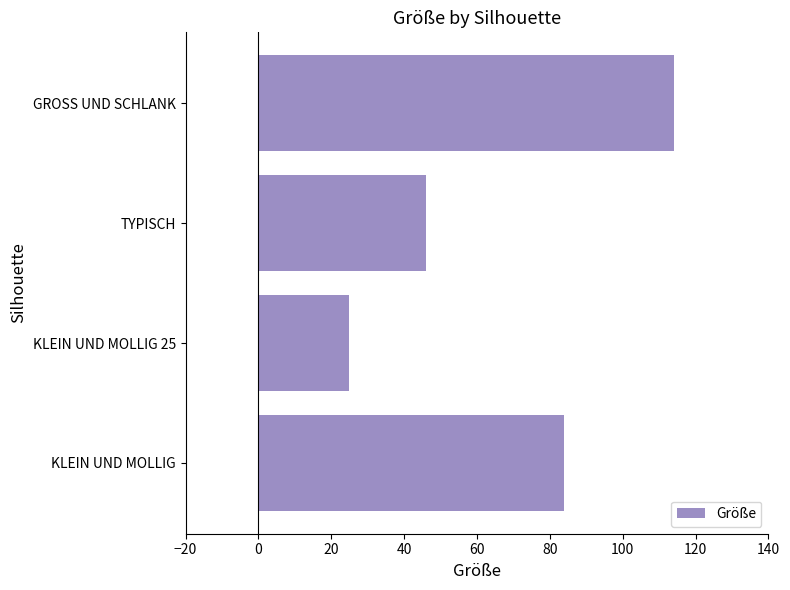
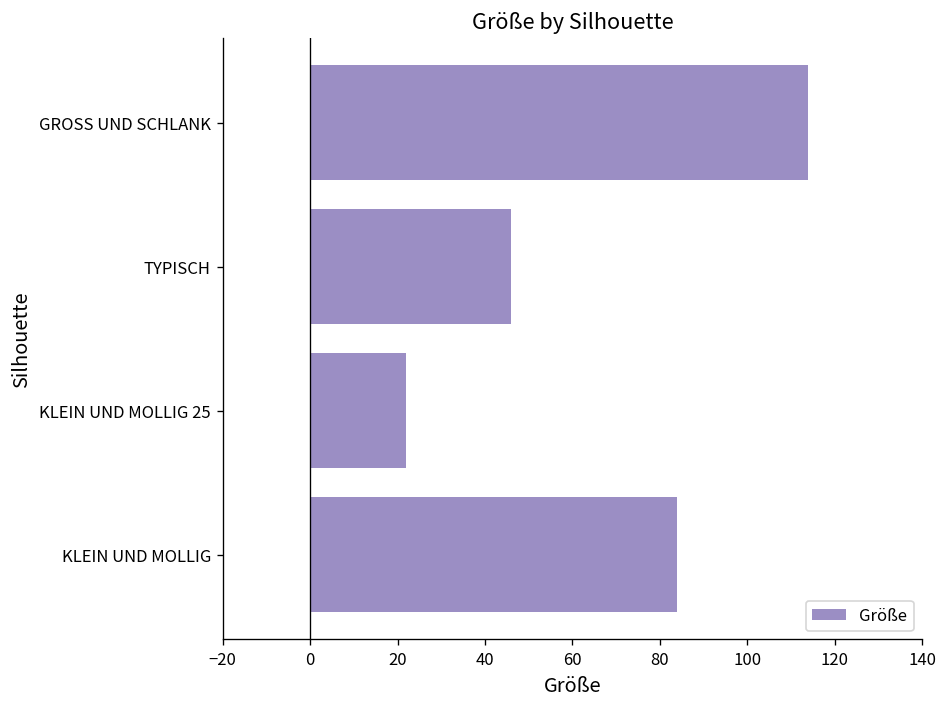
  {
    "GROSS UND SCHLANK": 114,
    "TYPISCH": 46,
-   "KLEIN UND MOLLIG 25": 25,
+   "KLEIN UND MOLLIG 25": 22,
    "KLEIN UND MOLLIG": 84
  }
